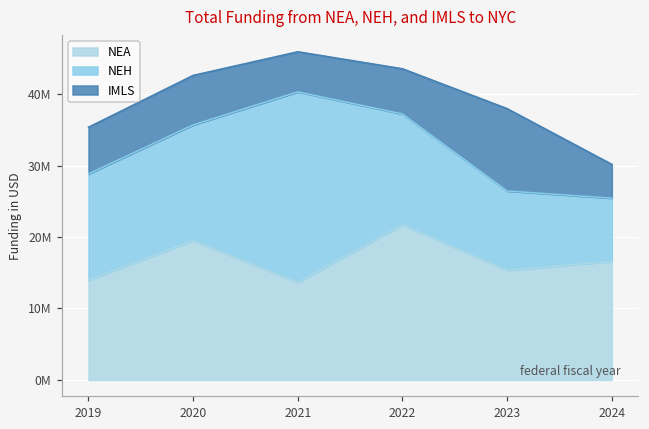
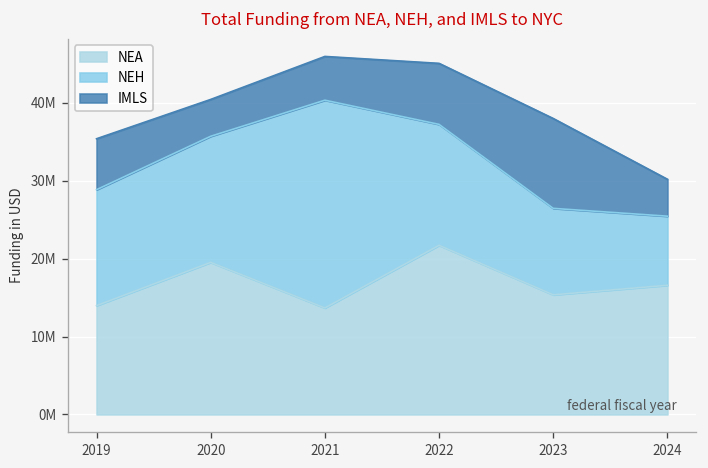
  {
    "IMLS": {
      "2019": 7000000,
-     "2020": 7000000,
+     "2020": 5000000,
      "2021": 6000000,
-     "2022": 6000000,
+     "2022": 8000000,
      "2023": 12000000,
      "2024": 5000000
    }
  }
